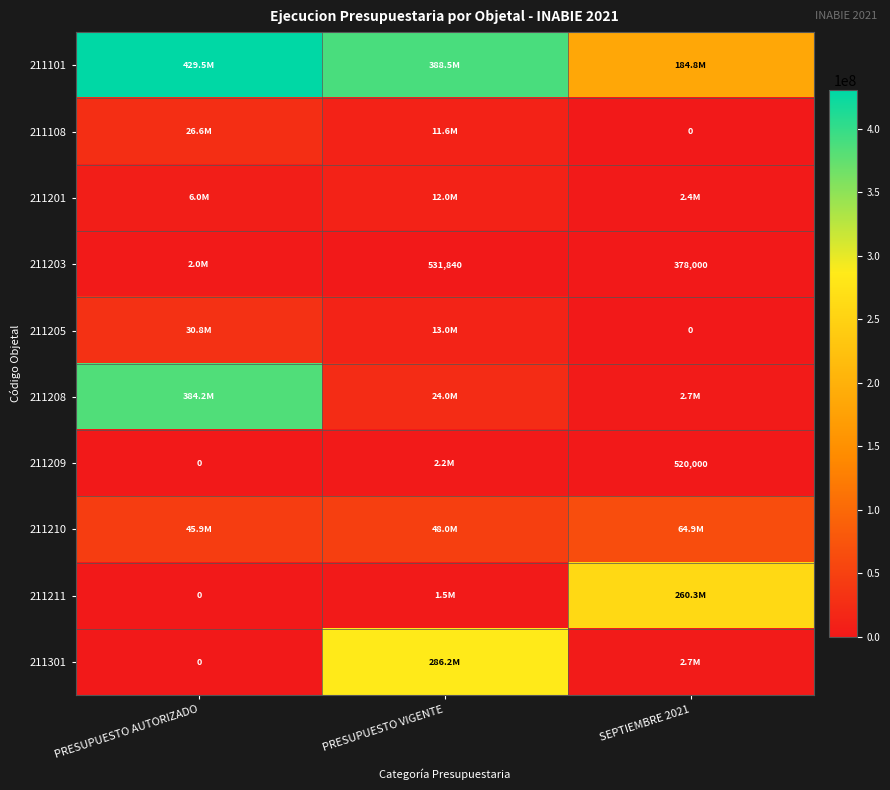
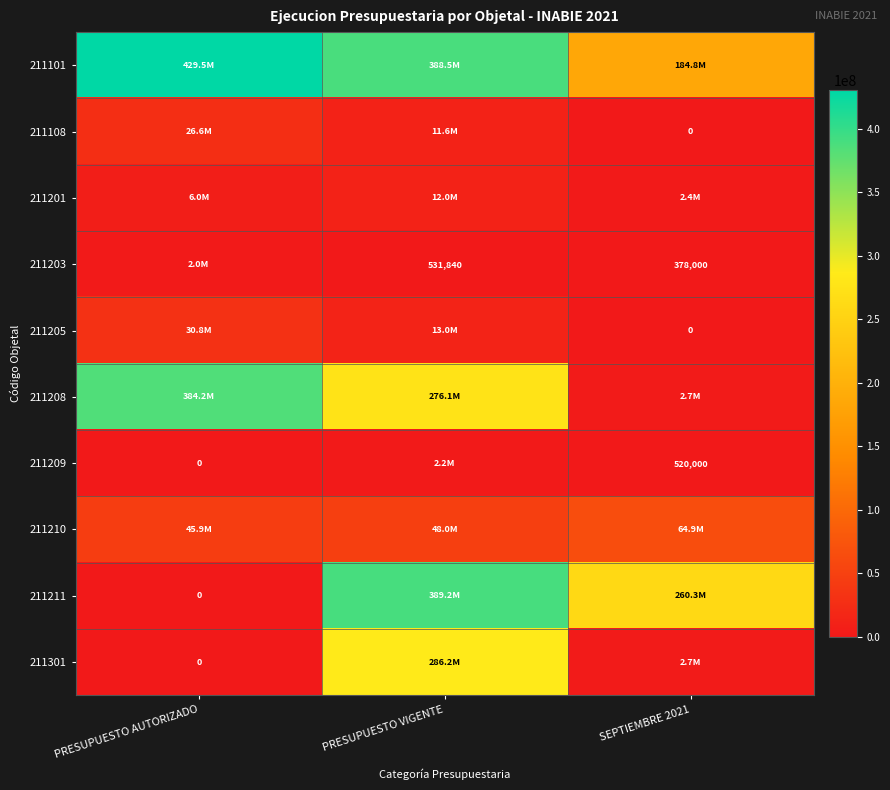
  {
    "211101": {
      "PRESUPUESTO AUTORIZADO": "429.5M",
      "PRESUPUESTO VIGENTE": "388.5M",
      "SEPTIEMBRE 2021": "184.8M"
    },
    "211108": {
      "PRESUPUESTO AUTORIZADO": "26.6M",
      "PRESUPUESTO VIGENTE": "11.6M",
      "SEPTIEMBRE 2021": "0"
    },
    "211201": {
      "PRESUPUESTO AUTORIZADO": "6.0M",
      "PRESUPUESTO VIGENTE": "12.0M",
      "SEPTIEMBRE 2021": "2.4M"
    },
    "211203": {
      "PRESUPUESTO AUTORIZADO": "2.0M",
      "PRESUPUESTO VIGENTE": "531,840",
      "SEPTIEMBRE 2021": "378,000"
    },
    "211205": {
      "PRESUPUESTO AUTORIZADO": "30.8M",
      "PRESUPUESTO VIGENTE": "13.0M",
      "SEPTIEMBRE 2021": "0"
    },
    "211208": {
      "PRESUPUESTO AUTORIZADO": "384.2M",
-     "PRESUPUESTO VIGENTE": "24.0M",
+     "PRESUPUESTO VIGENTE": "276.1M",
      "SEPTIEMBRE 2021": "2.7M"
    },
    "211209": {
      "PRESUPUESTO AUTORIZADO": "0",
      "PRESUPUESTO VIGENTE": "2.2M",
      "SEPTIEMBRE 2021": "520,000"
    },
    "211210": {
      "PRESUPUESTO AUTORIZADO": "45.9M",
      "PRESUPUESTO VIGENTE": "48.0M",
      "SEPTIEMBRE 2021": "64.9M"
    },
    "211211": {
      "PRESUPUESTO AUTORIZADO": "0",
-     "PRESUPUESTO VIGENTE": "1.5M",
+     "PRESUPUESTO VIGENTE": "389.2M",
      "SEPTIEMBRE 2021": "260.3M"
    },
    "211301": {
      "PRESUPUESTO AUTORIZADO": "0",
      "PRESUPUESTO VIGENTE": "286.2M",
      "SEPTIEMBRE 2021": "2.7M"
    }
  }
